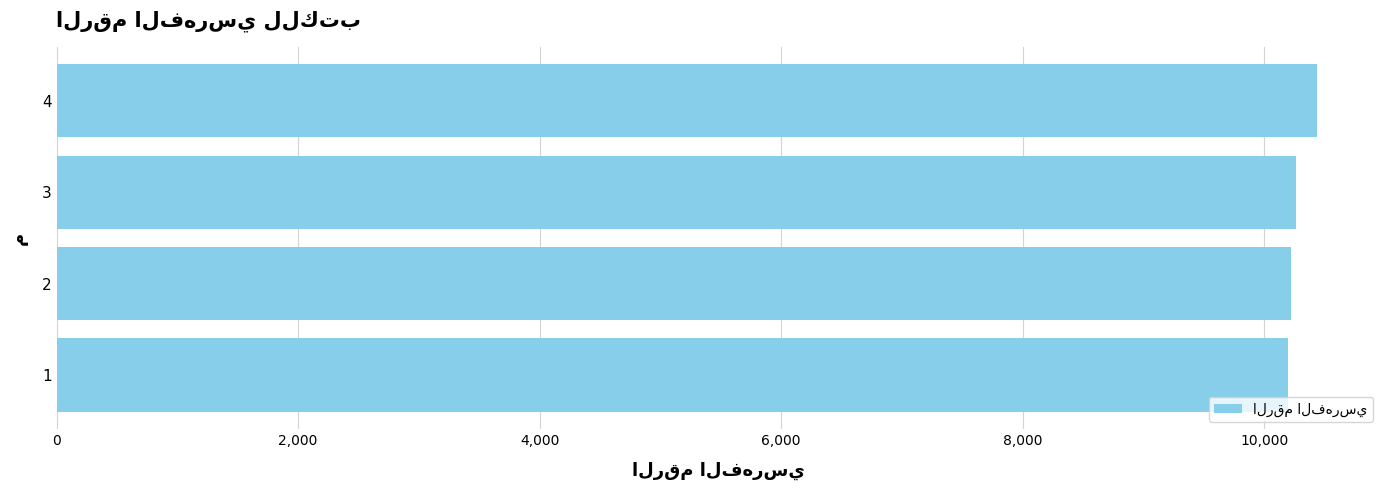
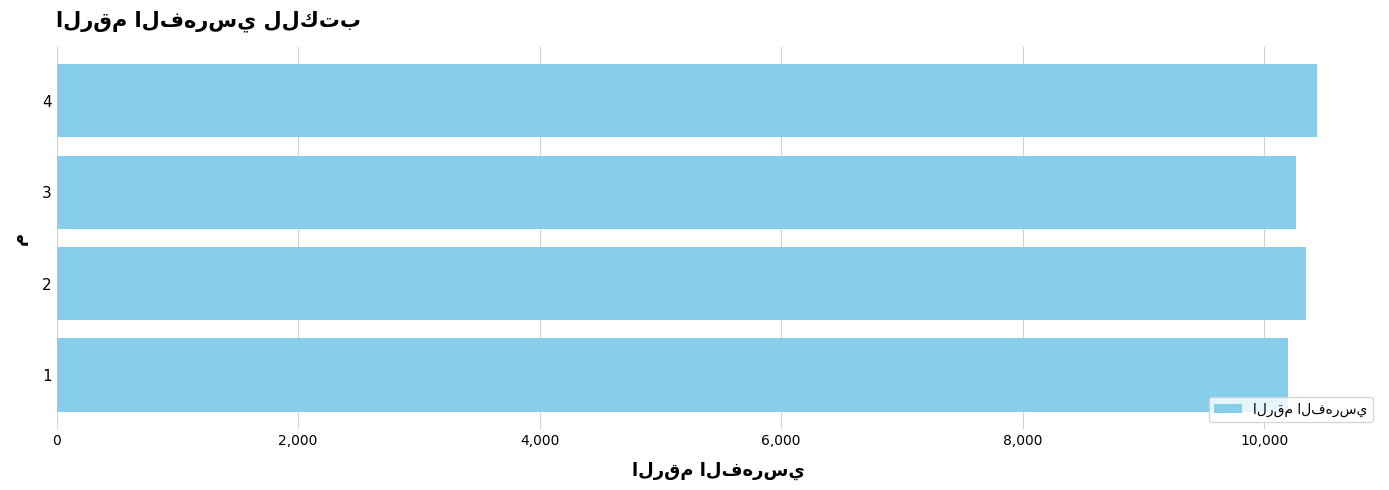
  {
    "4": "10,440",
    "3": "10,270",
-   "2": "10,220",
+   "2": "10,350",
    "1": "10,200"
  }
